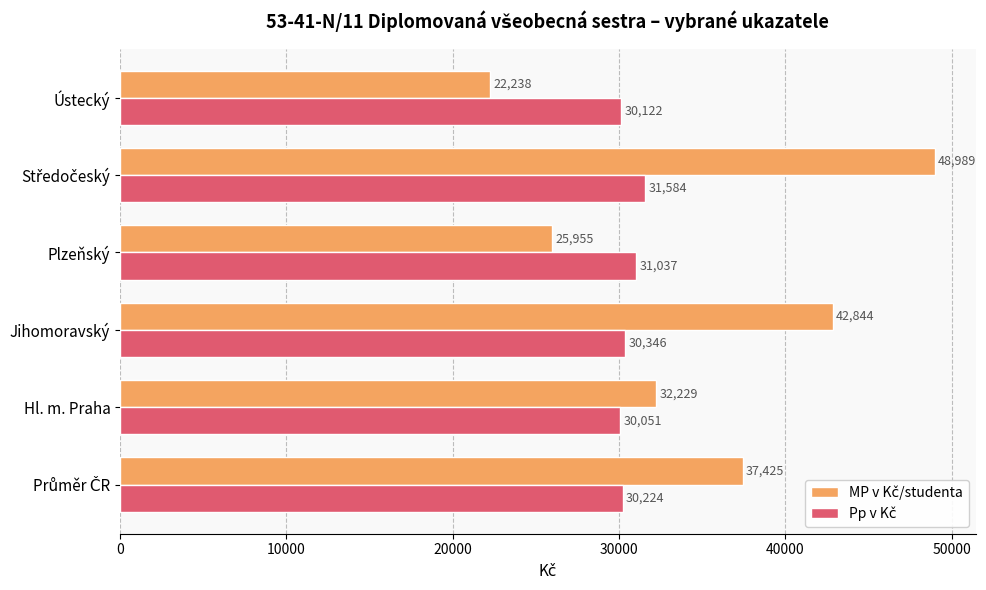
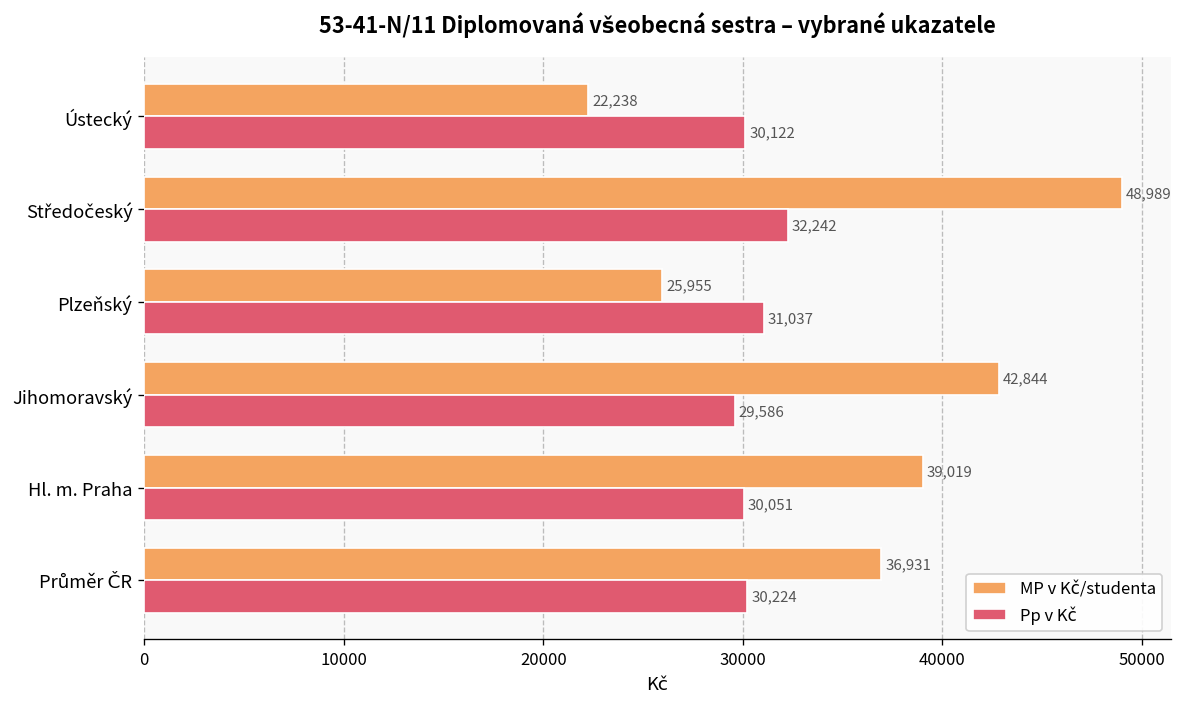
  {
    "MP v Kč/studenta": {
      "Ústecký": "22,238",
      "Středočeský": "48,989",
      "Plzeňský": "25,955",
      "Jihomoravský": "42,844",
-     "Hl. m. Praha": "32,229",
-     "Průměr ČR": "37,425"
+     "Hl. m. Praha": "39,019",
+     "Průměr ČR": "36,931"
    },
    "Pp v Kč": {
      "Ústecký": "30,122",
-     "Středočeský": "31,584",
+     "Středočeský": "32,242",
      "Plzeňský": "31,037",
-     "Jihomoravský": "30,346",
+     "Jihomoravský": "29,586",
      "Hl. m. Praha": "30,051",
      "Průměr ČR": "30,224"
    }
  }
